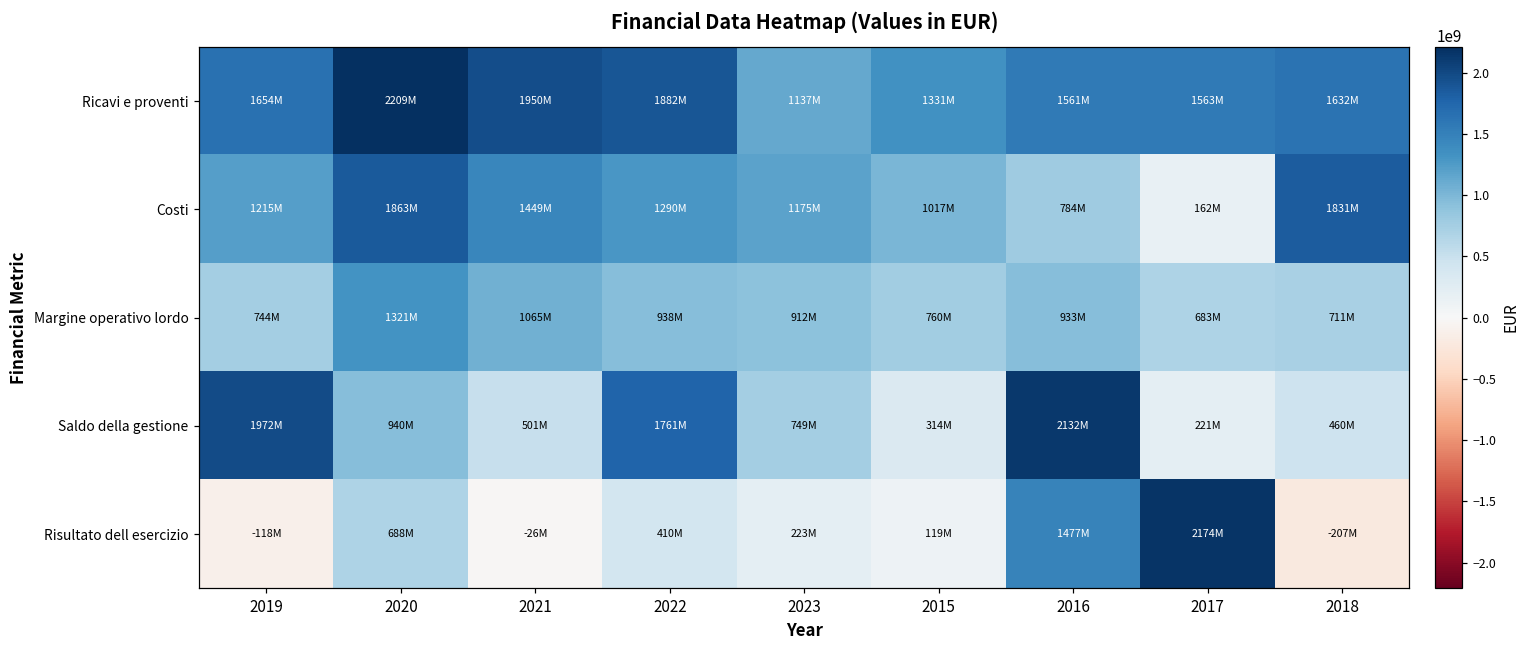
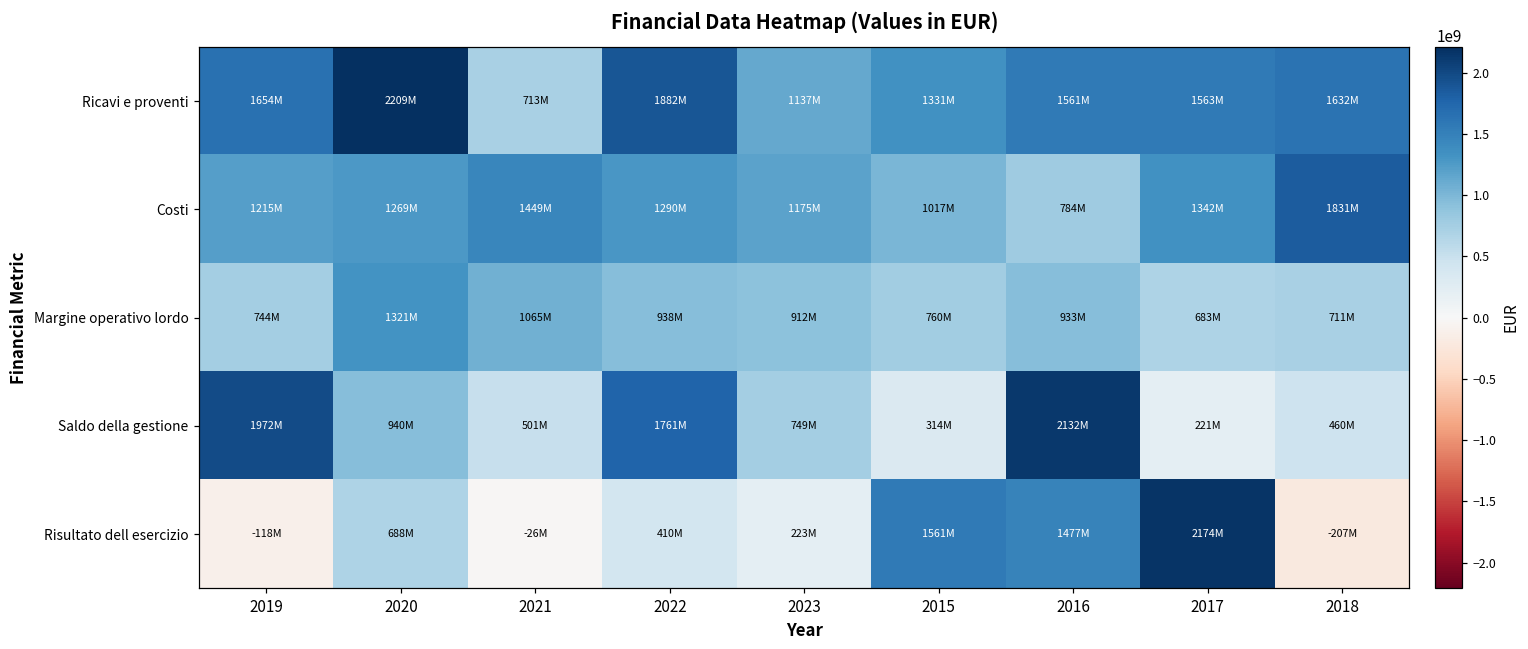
  {
    "Ricavi e proventi": {
      "2019": "1654M",
      "2020": "2209M",
-     "2021": "1950M",
+     "2021": "713M",
      "2022": "1882M",
      "2023": "1137M",
      "2015": "1331M",
      "2016": "1561M",
      "2017": "1563M",
      "2018": "1632M"
    },
    "Costi": {
      "2019": "1215M",
-     "2020": "1863M",
+     "2020": "1269M",
      "2021": "1449M",
      "2022": "1290M",
      "2023": "1175M",
      "2015": "1017M",
      "2016": "784M",
-     "2017": "162M",
+     "2017": "1342M",
      "2018": "1831M"
    },
    "Margine operativo lordo": {
      "2019": "744M",
      "2020": "1321M",
      "2021": "1065M",
      "2022": "938M",
      "2023": "912M",
      "2015": "760M",
      "2016": "933M",
      "2017": "683M",
      "2018": "711M"
    },
    "Saldo della gestione": {
      "2019": "1972M",
      "2020": "940M",
      "2021": "501M",
      "2022": "1761M",
      "2023": "749M",
      "2015": "314M",
      "2016": "2132M",
      "2017": "221M",
      "2018": "460M"
    },
    "Risultato dell esercizio": {
      "2019": "-118M",
      "2020": "688M",
      "2021": "-26M",
      "2022": "410M",
      "2023": "223M",
-     "2015": "119M",
+     "2015": "1561M",
      "2016": "1477M",
      "2017": "2174M",
      "2018": "-207M"
    }
  }
